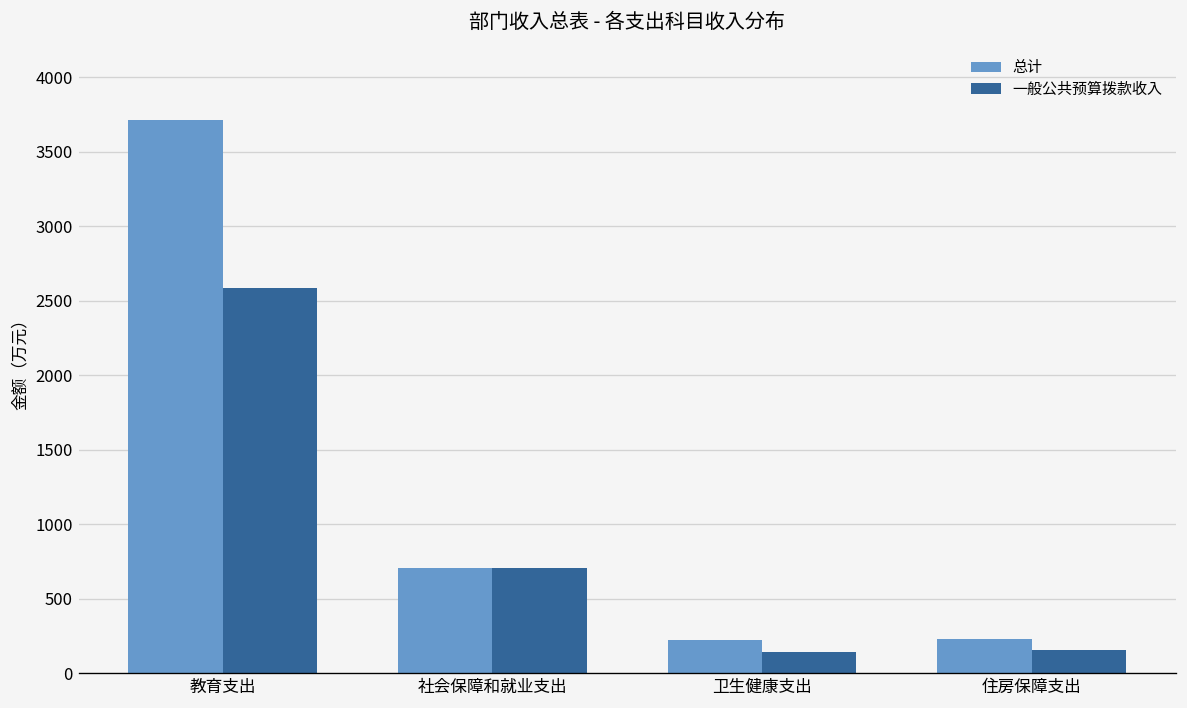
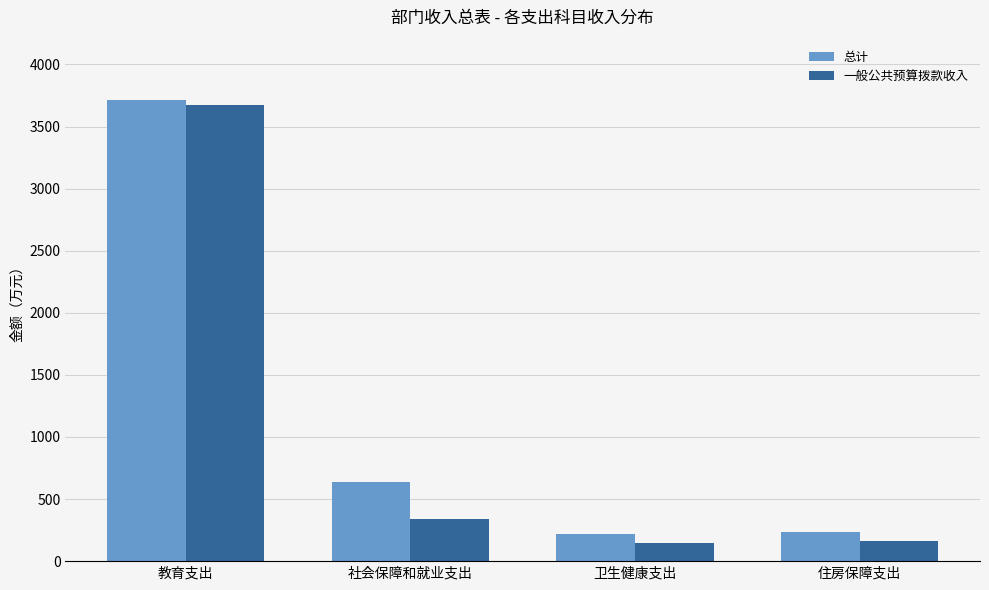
  {
    "总计": {
      "教育支出": 3710,
-     "社会保障和就业支出": 710,
+     "社会保障和就业支出": 640,
      "卫生健康支出": 220,
      "住房保障支出": 230
    },
    "一般公共预算拨款收入": {
-     "教育支出": 2580,
-     "社会保障和就业支出": 710,
+     "教育支出": 3680,
+     "社会保障和就业支出": 340,
      "卫生健康支出": 140,
      "住房保障支出": 160
    }
  }
